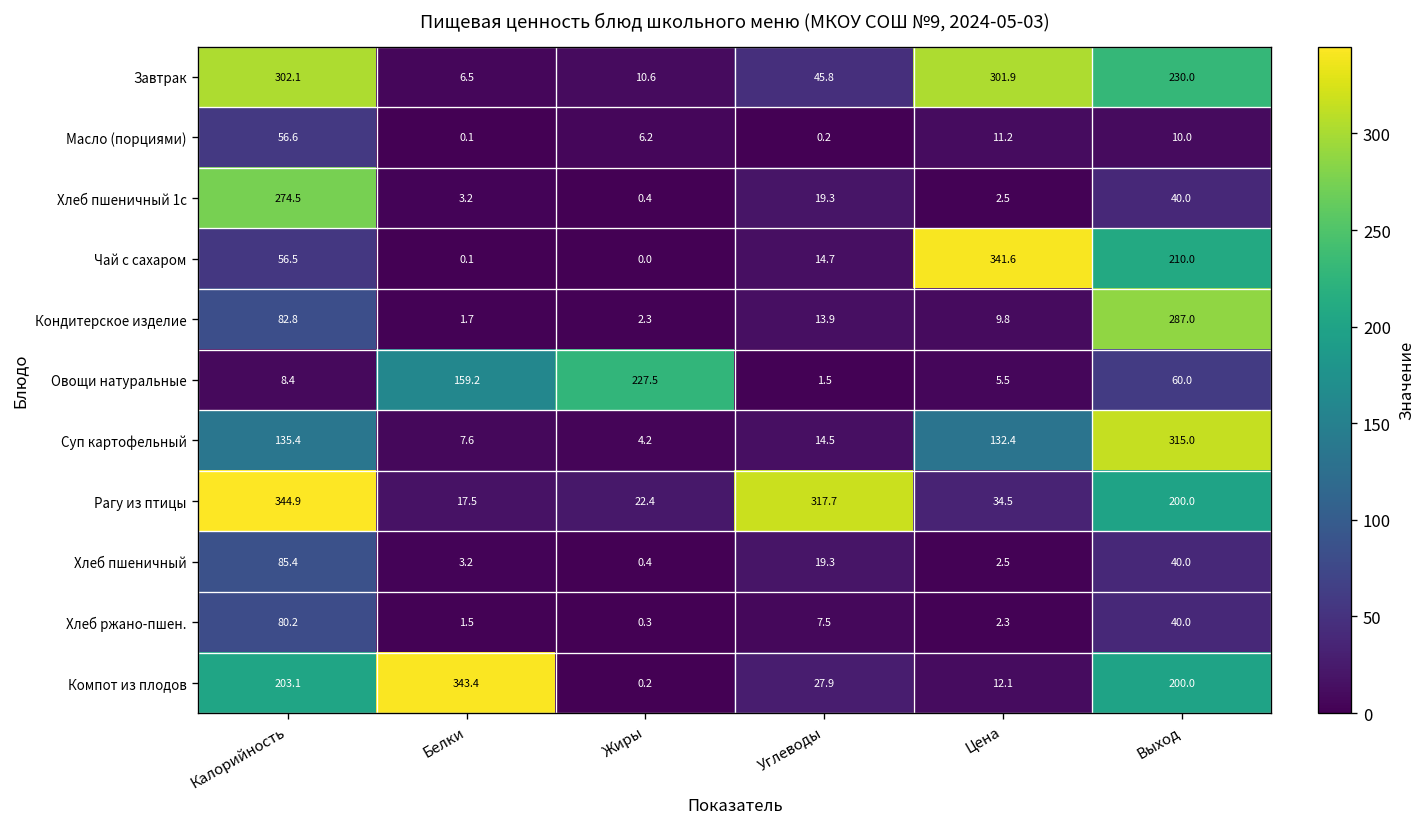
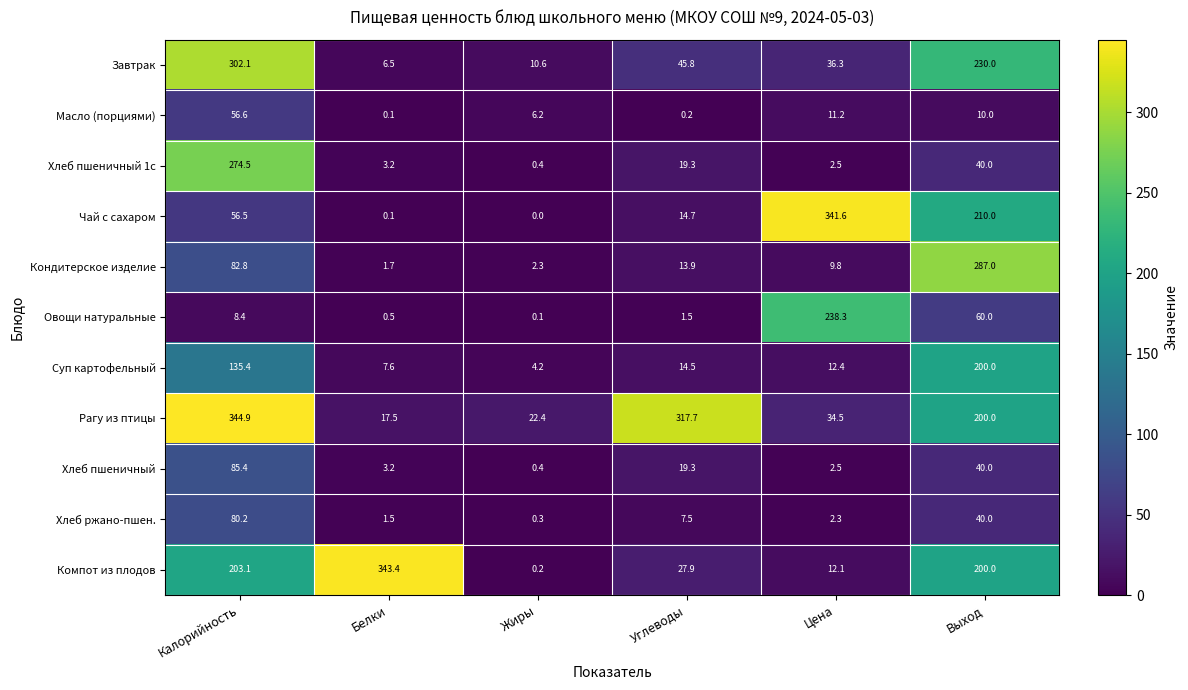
  {
    "Завтрак": {
      "Калорийность": 302.1,
      "Белки": 6.5,
      "Жиры": 10.6,
      "Углеводы": 45.8,
-     "Цена": 301.9,
+     "Цена": 36.3,
      "Выход": 230.0
    },
    "Масло (порциями)": {
      "Калорийность": 56.6,
      "Белки": 0.1,
      "Жиры": 6.2,
      "Углеводы": 0.2,
      "Цена": 11.2,
      "Выход": 10.0
    },
    "Хлеб пшеничный 1с": {
      "Калорийность": 274.5,
      "Белки": 3.2,
      "Жиры": 0.4,
      "Углеводы": 19.3,
      "Цена": 2.5,
      "Выход": 40.0
    },
    "Чай с сахаром": {
      "Калорийность": 56.5,
      "Белки": 0.1,
      "Жиры": 0.0,
      "Углеводы": 14.7,
      "Цена": 341.6,
      "Выход": 210.0
    },
    "Кондитерское изделие": {
      "Калорийность": 82.8,
      "Белки": 1.7,
      "Жиры": 2.3,
      "Углеводы": 13.9,
      "Цена": 9.8,
      "Выход": 287.0
    },
    "Овощи натуральные": {
      "Калорийность": 8.4,
-     "Белки": 159.2,
-     "Жиры": 227.5,
+     "Белки": 0.5,
+     "Жиры": 0.1,
      "Углеводы": 1.5,
-     "Цена": 5.5,
+     "Цена": 238.3,
      "Выход": 60.0
    },
    "Суп картофельный": {
      "Калорийность": 135.4,
      "Белки": 7.6,
      "Жиры": 4.2,
      "Углеводы": 14.5,
-     "Цена": 132.4,
-     "Выход": 315.0
+     "Цена": 12.4,
+     "Выход": 200.0
    },
    "Рагу из птицы": {
      "Калорийность": 344.9,
      "Белки": 17.5,
      "Жиры": 22.4,
      "Углеводы": 317.7,
      "Цена": 34.5,
      "Выход": 200.0
    },
    "Хлеб пшеничный": {
      "Калорийность": 85.4,
      "Белки": 3.2,
      "Жиры": 0.4,
      "Углеводы": 19.3,
      "Цена": 2.5,
      "Выход": 40.0
    },
    "Хлеб ржано-пшен.": {
      "Калорийность": 80.2,
      "Белки": 1.5,
      "Жиры": 0.3,
      "Углеводы": 7.5,
      "Цена": 2.3,
      "Выход": 40.0
    },
    "Компот из плодов": {
      "Калорийность": 203.1,
      "Белки": 343.4,
      "Жиры": 0.2,
      "Углеводы": 27.9,
      "Цена": 12.1,
      "Выход": 200.0
    }
  }
